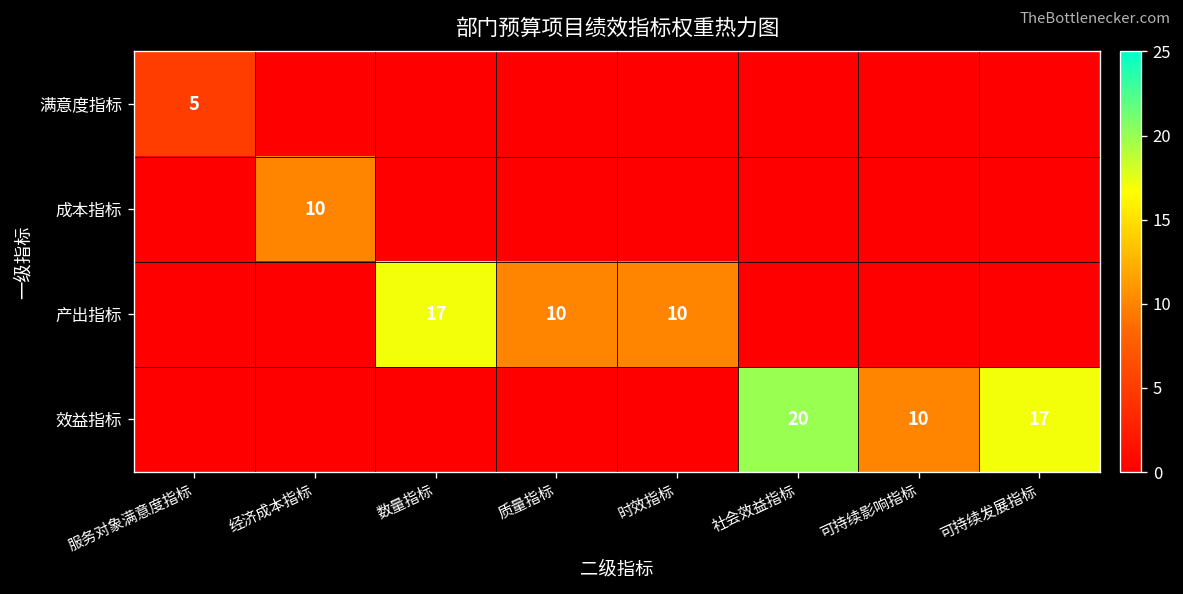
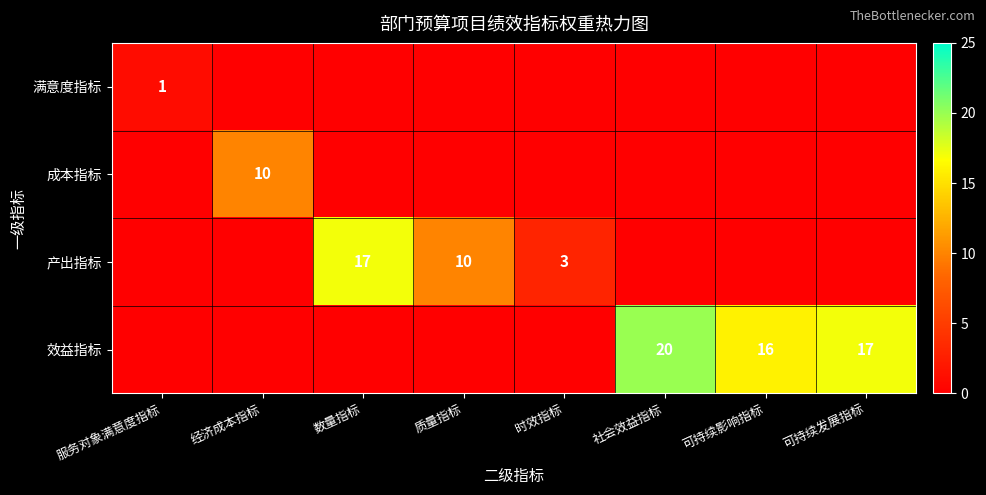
  {
    "满意度指标": {
-     "服务对象满意度指标": 5
+     "服务对象满意度指标": 1
    },
    "成本指标": {
      "经济成本指标": 10
    },
    "产出指标": {
      "数量指标": 17,
      "质量指标": 10,
-     "时效指标": 10
+     "时效指标": 3
    },
    "效益指标": {
      "社会效益指标": 20,
-     "可持续影响指标": 10,
+     "可持续影响指标": 16,
      "可持续发展指标": 17
    }
  }
